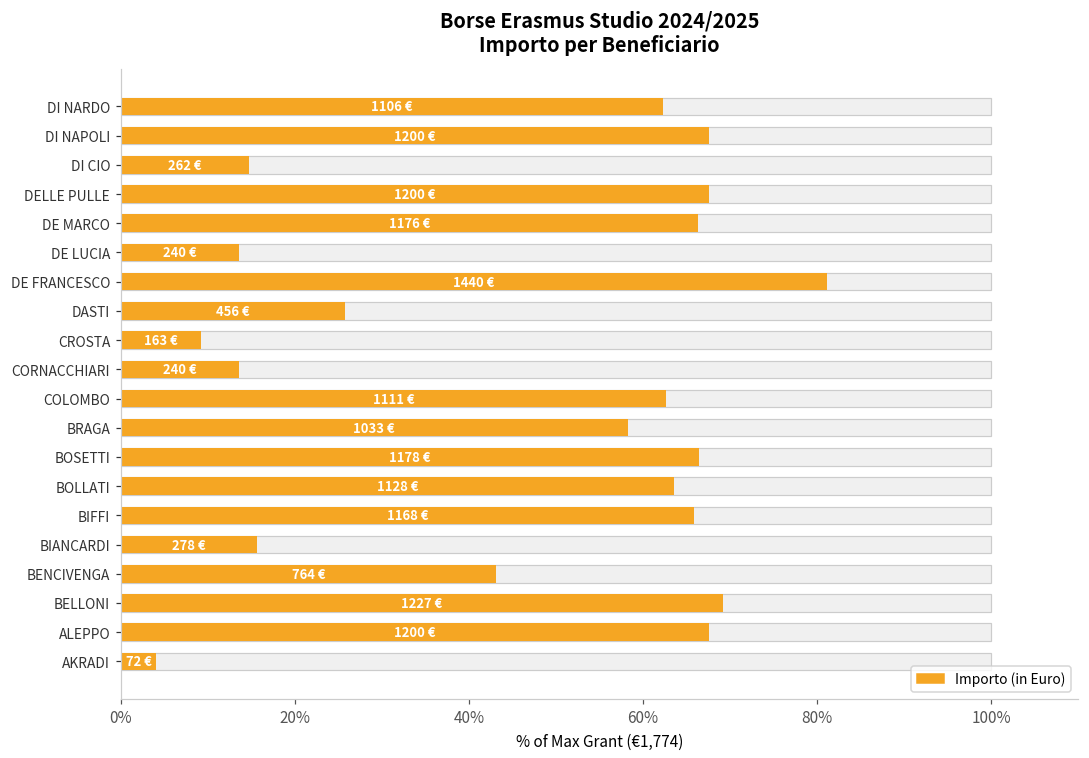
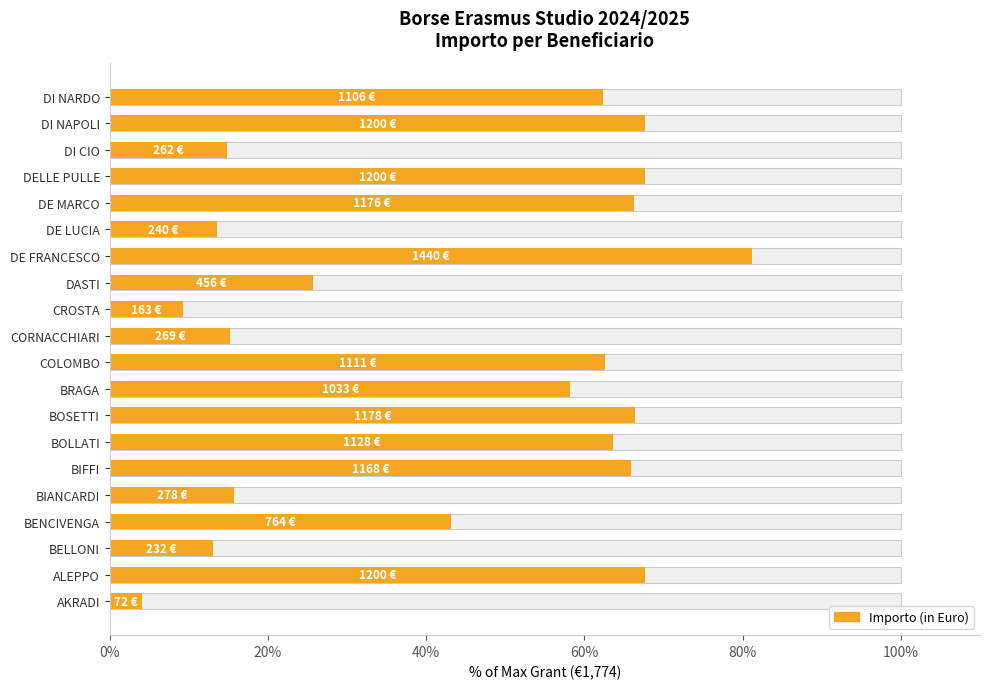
  {
    "Importo (in Euro)": {
-     "CORNACCHIARI": 240,
-     "BELLONI": 1227
+     "CORNACCHIARI": 269,
+     "BELLONI": 232
    }
  }
